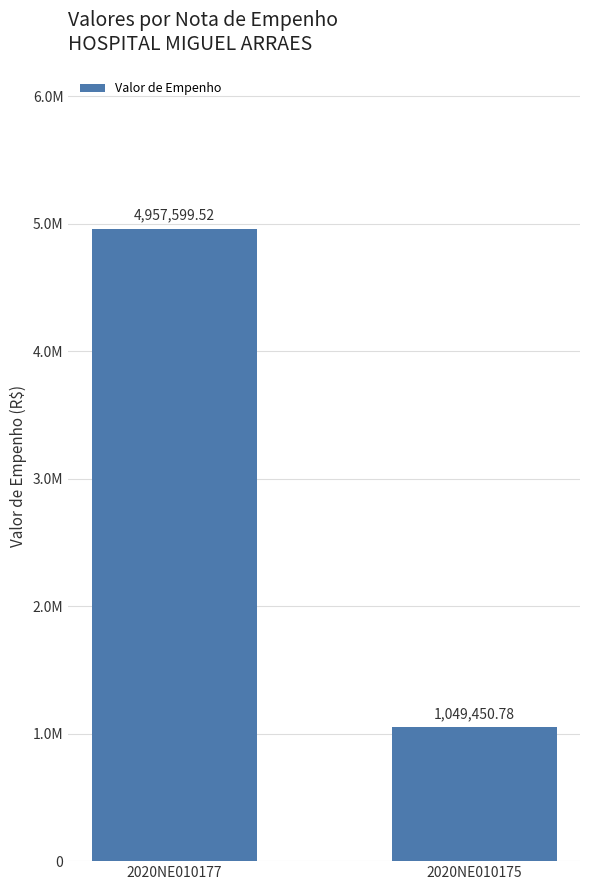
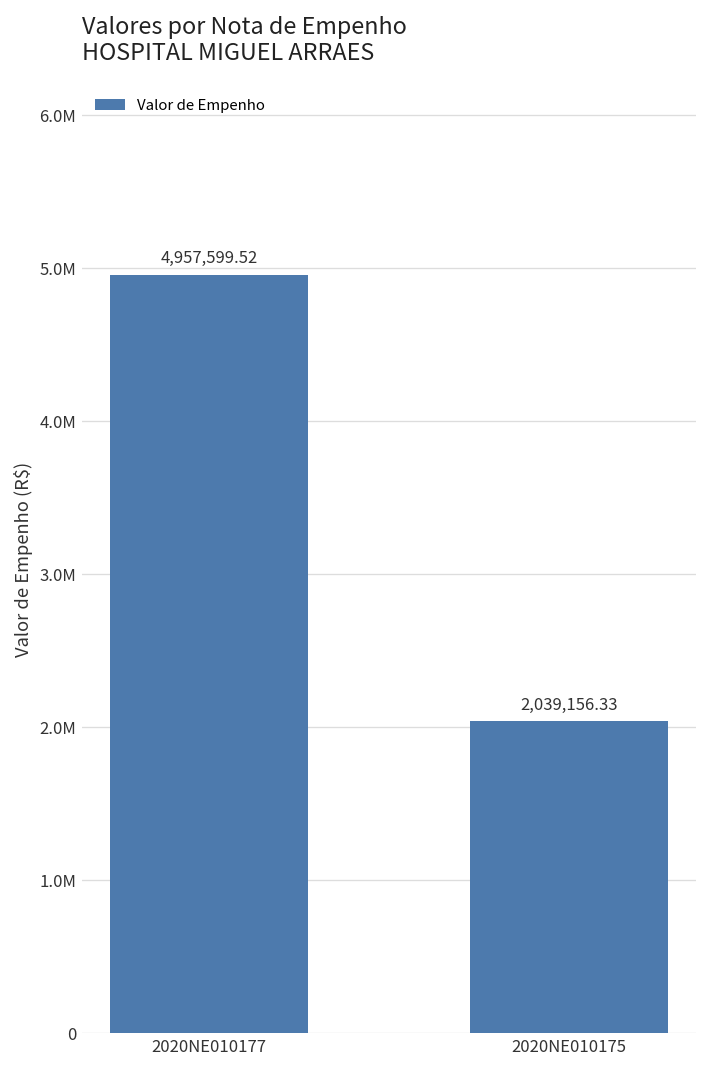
  {
    "2020NE010177": "4,957,599.52",
-   "2020NE010175": "1,049,450.78"
+   "2020NE010175": "2,039,156.33"
  }
